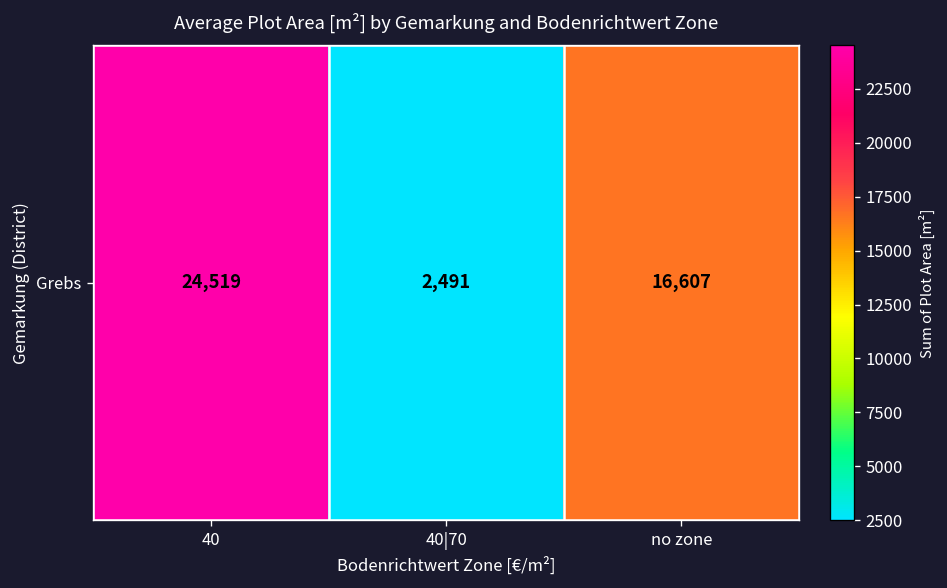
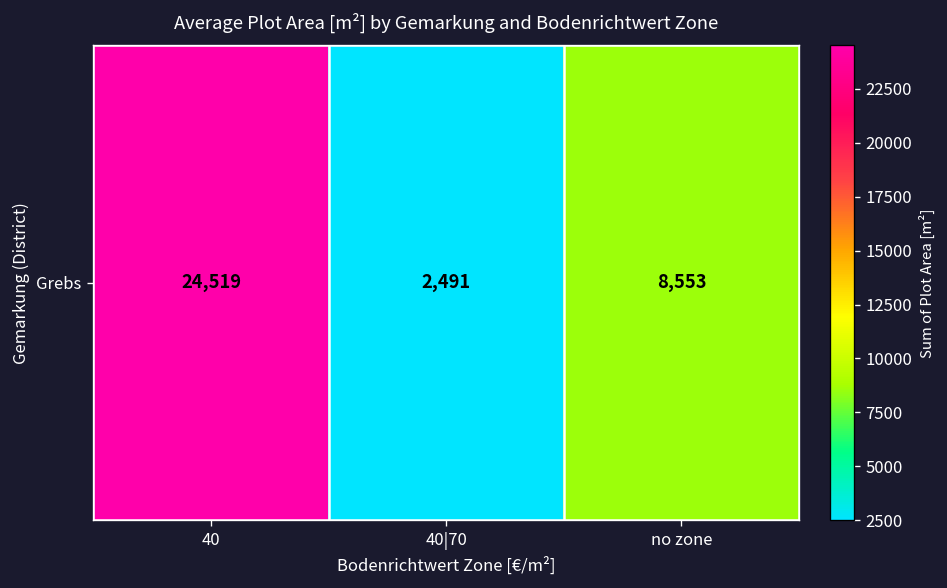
  {
    "Grebs": {
      "40": "24,519",
      "40|70": "2,491",
-     "no zone": "16,607"
+     "no zone": "8,553"
    }
  }
